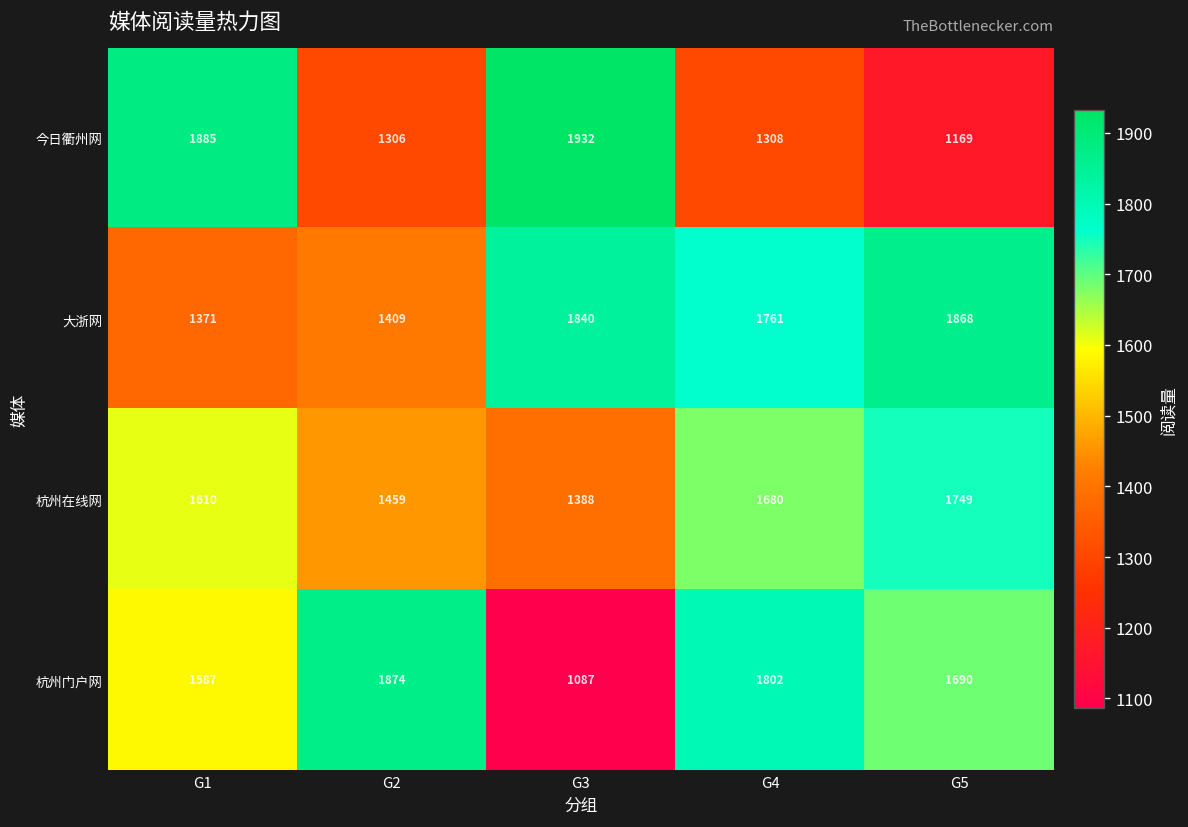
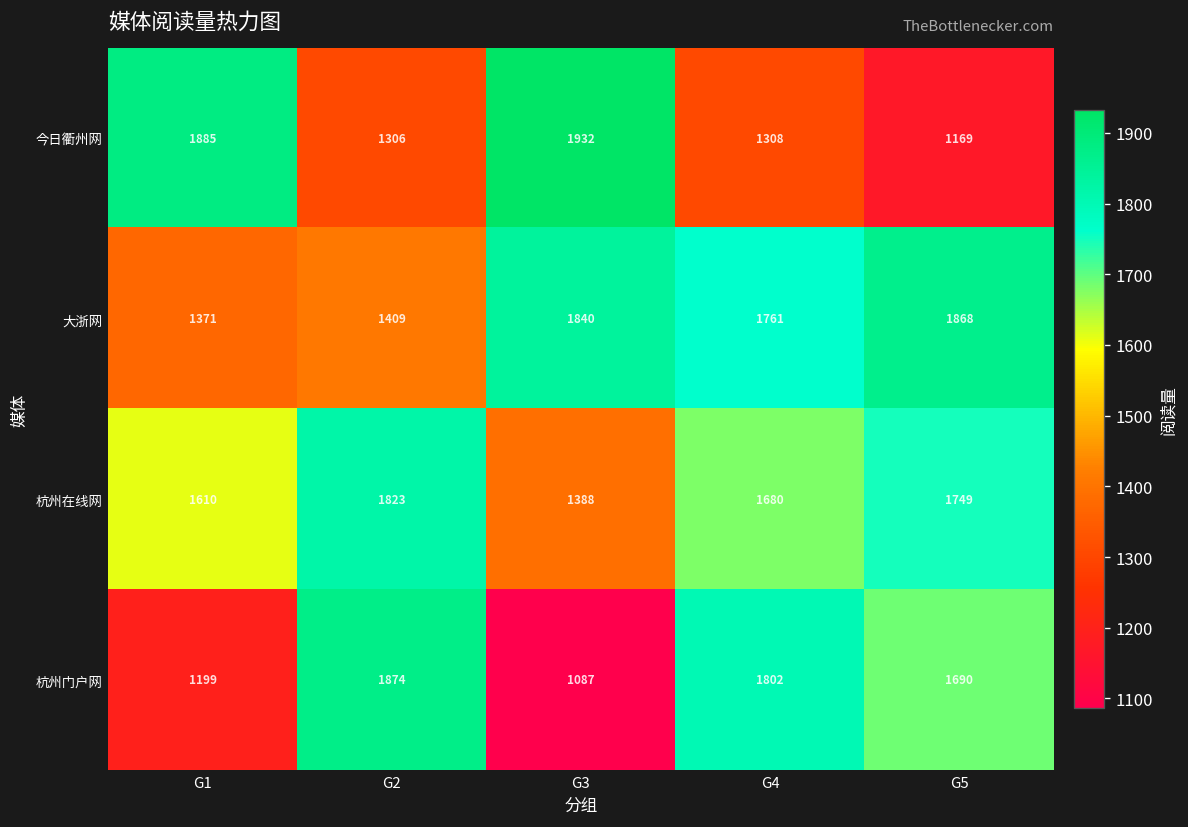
  {
    "今日衢州网": {
      "G1": 1885,
      "G2": 1306,
      "G3": 1932,
      "G4": 1308,
      "G5": 1169
    },
    "大浙网": {
      "G1": 1371,
      "G2": 1409,
      "G3": 1840,
      "G4": 1761,
      "G5": 1868
    },
    "杭州在线网": {
      "G1": 1610,
-     "G2": 1459,
+     "G2": 1823,
      "G3": 1388,
      "G4": 1680,
      "G5": 1749
    },
    "杭州门户网": {
-     "G1": 1587,
+     "G1": 1199,
      "G2": 1874,
      "G3": 1087,
      "G4": 1802,
      "G5": 1690
    }
  }
